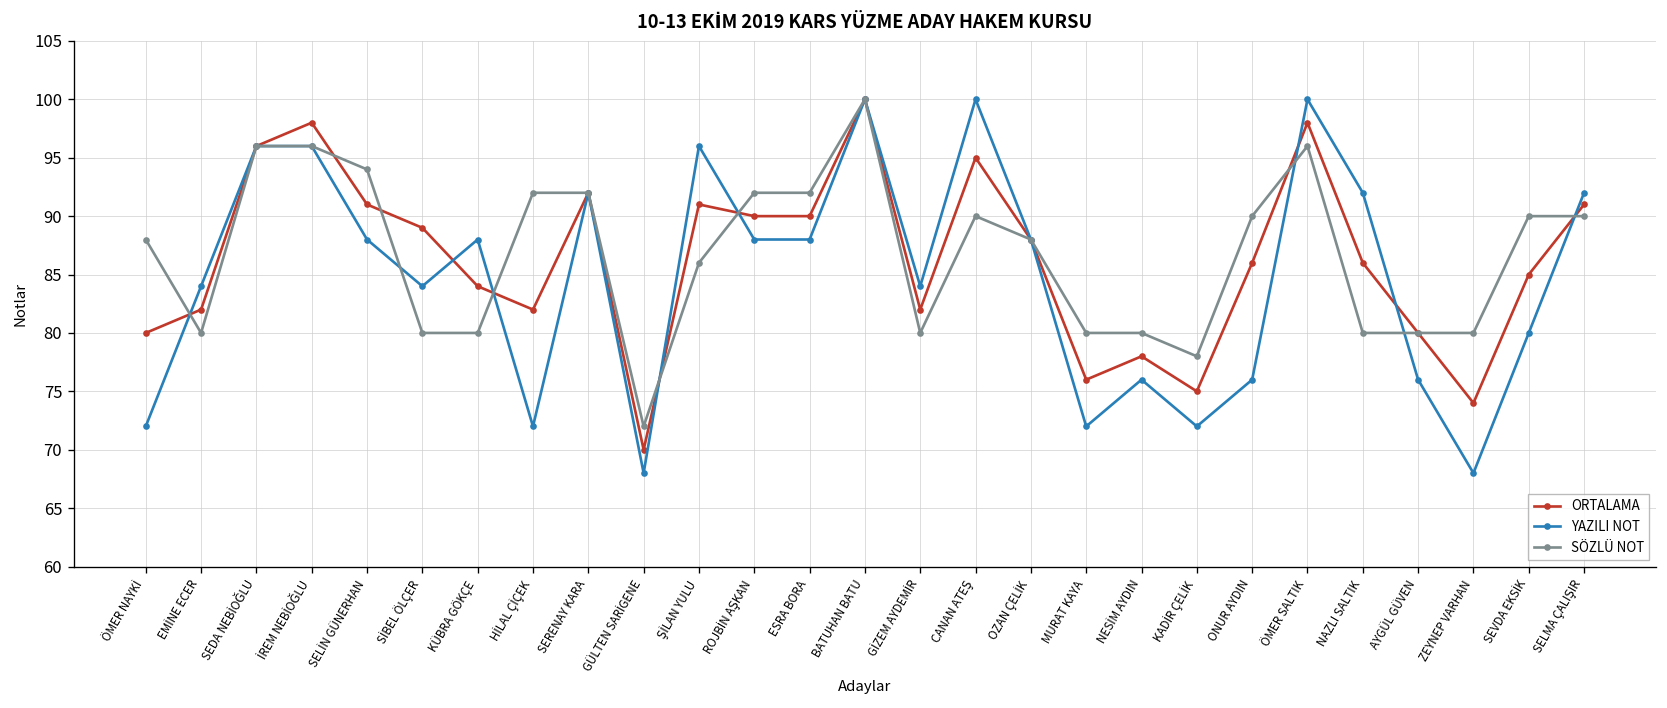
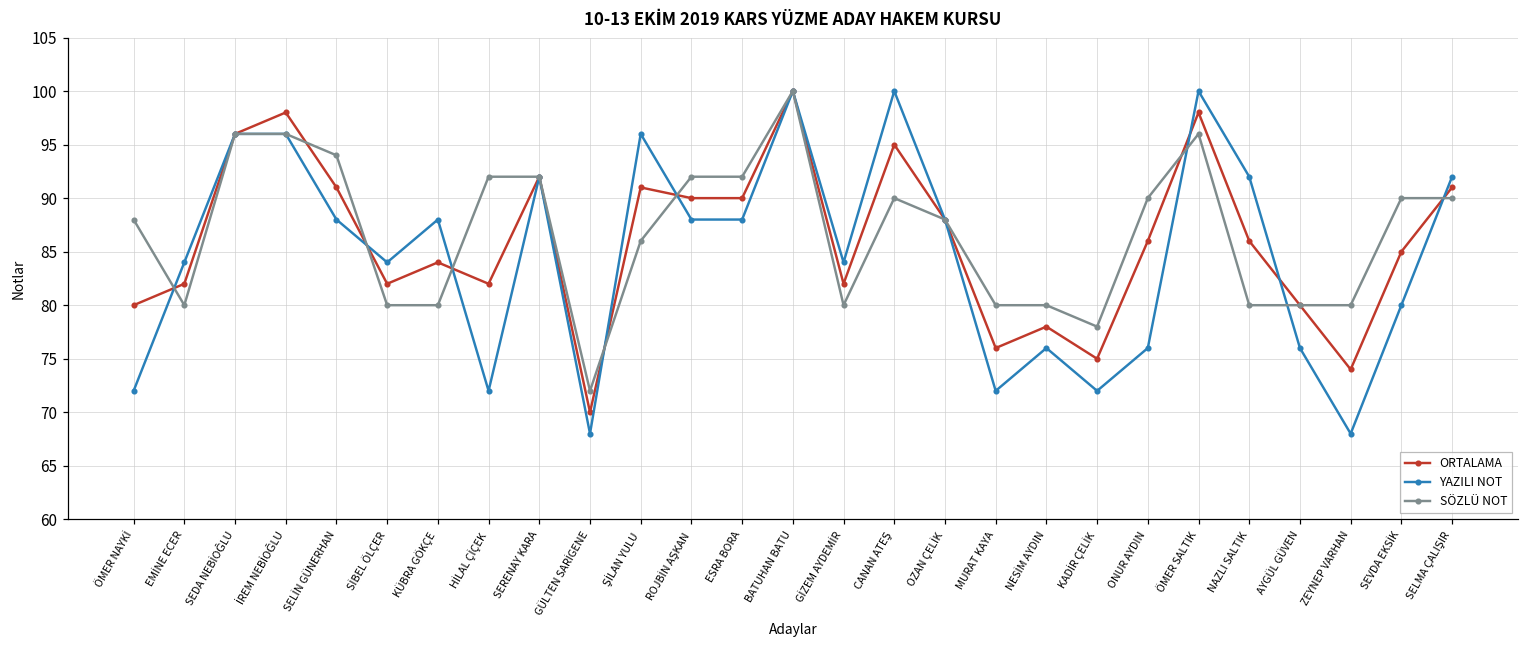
  {
    "ORTALAMA": {
      "ÖMER NAYKİ": 80,
      "EMİNE ECER": 82,
      "İREM NEBİOĞLU": 98,
      "SELİN GÜNERHAN": 91,
-     "SİBEL ÖLÇER": 89,
+     "SİBEL ÖLÇER": 82,
      "KÜBRA GÖKÇE": 84,
      "HİLAL ÇİÇEK": 82,
      "GÜLTEN SARİGENE": 70,
      "ŞİLAN YULU": 91,
      "ROJBİN AŞKAN": 90,
      "ESRA BORA": 90,
      "GİZEM AYDEMİR": 82,
      "CANAN ATEŞ": 95,
      "MURAT KAYA": 76,
      "NESİM AYDIN": 78,
      "KADİR ÇELİK": 75,
      "ONUR AYDIN": 86,
      "ÖMER SALTIK": 98,
      "NAZLI SALTIK": 86,
      "ZEYNEP VARHAN": 74,
      "SEVDA EKSİK": 85,
      "SELMA ÇALIŞIR": 91
    },
    "YAZILI NOT": {
      "ÖMER NAYKİ": 72,
      "EMİNE ECER": 84,
      "SELİN GÜNERHAN": 88,
      "SİBEL ÖLÇER": 84,
      "KÜBRA GÖKÇE": 88,
      "HİLAL ÇİÇEK": 72,
      "GÜLTEN SARİGENE": 68,
      "ŞİLAN YULU": 96,
      "ROJBİN AŞKAN": 88,
      "ESRA BORA": 88,
      "GİZEM AYDEMİR": 84,
      "CANAN ATEŞ": 100,
      "MURAT KAYA": 72,
      "NESİM AYDIN": 76,
      "KADİR ÇELİK": 72,
      "ONUR AYDIN": 76,
      "ÖMER SALTIK": 100,
      "NAZLI SALTIK": 92,
      "AYGÜL GÜVEN": 76,
      "ZEYNEP VARHAN": 68,
      "SEVDA EKSİK": 80,
      "SELMA ÇALIŞIR": 92
    },
    "SÖZLÜ NOT": {
      "ÖMER NAYKİ": 88,
      "EMİNE ECER": 80,
      "SELİN GÜNERHAN": 94,
      "SİBEL ÖLÇER": 80,
      "KÜBRA GÖKÇE": 80,
      "HİLAL ÇİÇEK": 92,
      "GÜLTEN SARİGENE": 72,
      "ŞİLAN YULU": 86,
      "ROJBİN AŞKAN": 92,
      "ESRA BORA": 92,
      "GİZEM AYDEMİR": 80,
      "CANAN ATEŞ": 90,
      "MURAT KAYA": 80,
      "NESİM AYDIN": 80,
      "KADİR ÇELİK": 78,
      "ONUR AYDIN": 90,
      "ÖMER SALTIK": 96,
      "NAZLI SALTIK": 80,
      "ZEYNEP VARHAN": 80,
      "SEVDA EKSİK": 90,
      "SELMA ÇALIŞIR": 90
    }
  }
